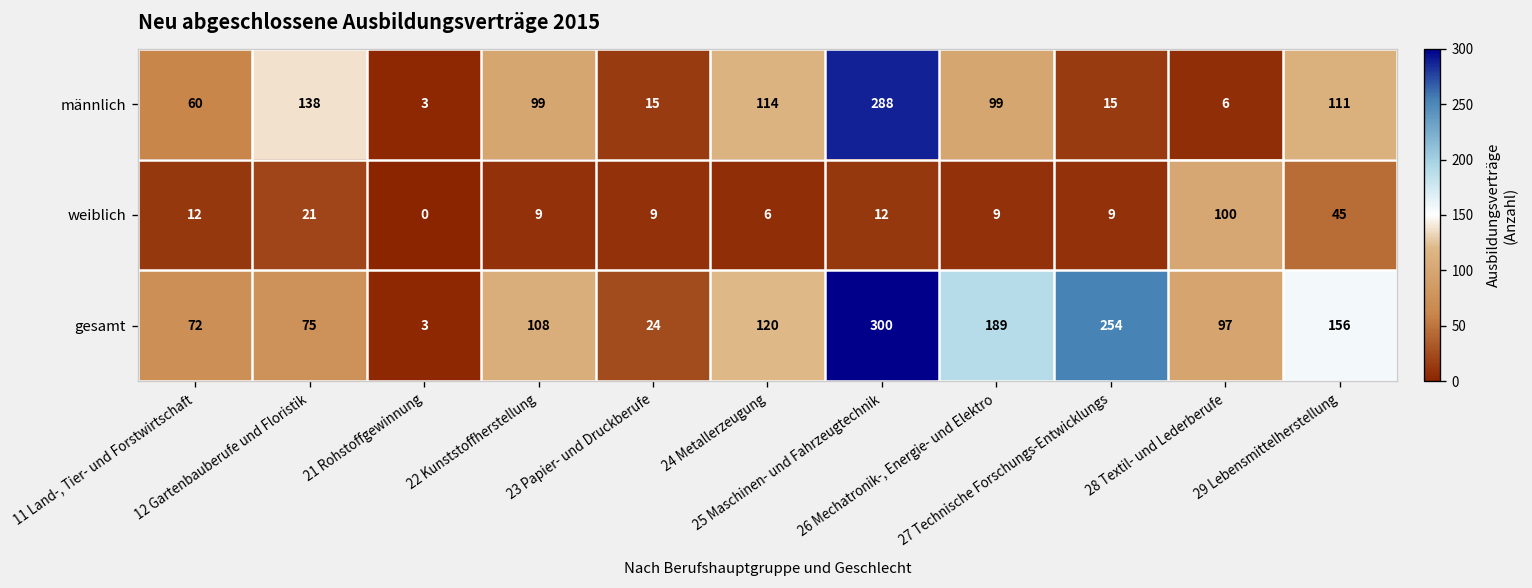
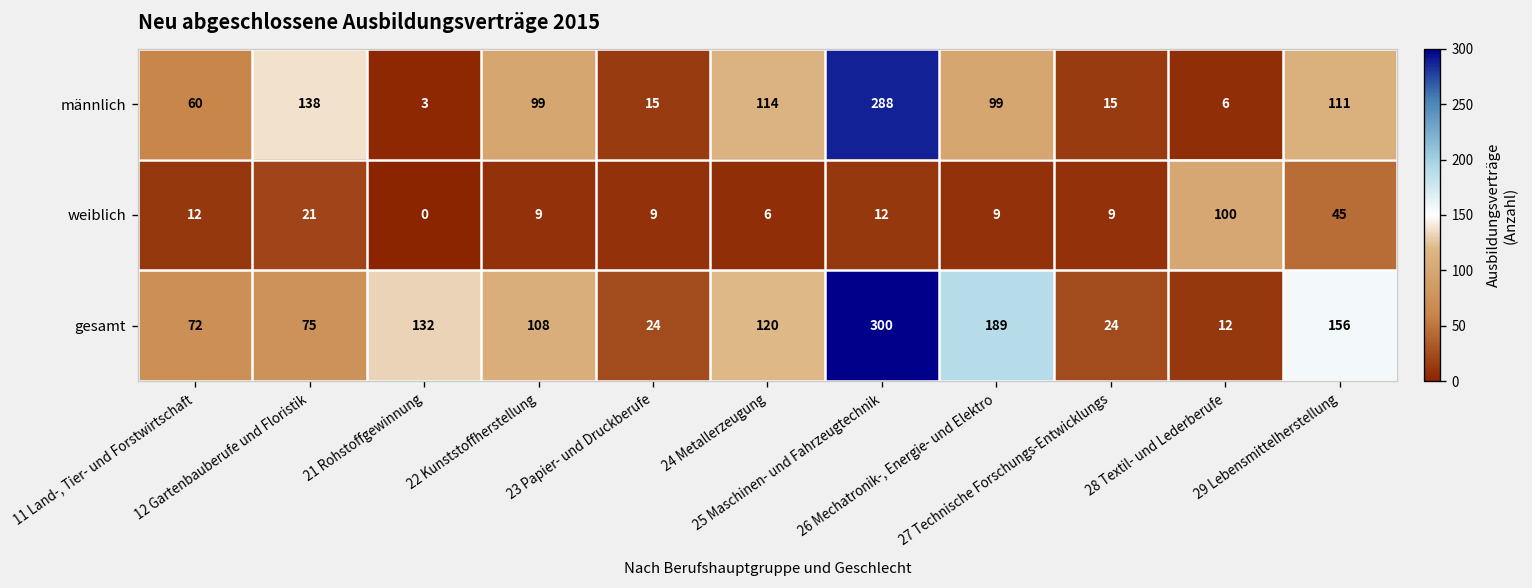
  {
    "männlich": {
      "11 Land-, Tier- und Forstwirtschaft": 60,
      "12 Gartenbauberufe und Floristik": 138,
      "21 Rohstoffgewinnung": 3,
      "22 Kunststoffherstellung": 99,
      "23 Papier- und Druckberufe": 15,
      "24 Metallerzeugung": 114,
      "25 Maschinen- und Fahrzeugtechnik": 288,
      "26 Mechatronik-, Energie- und Elektro": 99,
      "27 Technische Forschungs-Entwicklungs": 15,
      "28 Textil- und Lederberufe": 6,
      "29 Lebensmittelherstellung": 111
    },
    "weiblich": {
      "11 Land-, Tier- und Forstwirtschaft": 12,
      "12 Gartenbauberufe und Floristik": 21,
      "21 Rohstoffgewinnung": 0,
      "22 Kunststoffherstellung": 9,
      "23 Papier- und Druckberufe": 9,
      "24 Metallerzeugung": 6,
      "25 Maschinen- und Fahrzeugtechnik": 12,
      "26 Mechatronik-, Energie- und Elektro": 9,
      "27 Technische Forschungs-Entwicklungs": 9,
      "28 Textil- und Lederberufe": 100,
      "29 Lebensmittelherstellung": 45
    },
    "gesamt": {
      "11 Land-, Tier- und Forstwirtschaft": 72,
      "12 Gartenbauberufe und Floristik": 75,
-     "21 Rohstoffgewinnung": 3,
+     "21 Rohstoffgewinnung": 132,
      "22 Kunststoffherstellung": 108,
      "23 Papier- und Druckberufe": 24,
      "24 Metallerzeugung": 120,
      "25 Maschinen- und Fahrzeugtechnik": 300,
      "26 Mechatronik-, Energie- und Elektro": 189,
-     "27 Technische Forschungs-Entwicklungs": 254,
-     "28 Textil- und Lederberufe": 97,
+     "27 Technische Forschungs-Entwicklungs": 24,
+     "28 Textil- und Lederberufe": 12,
      "29 Lebensmittelherstellung": 156
    }
  }
